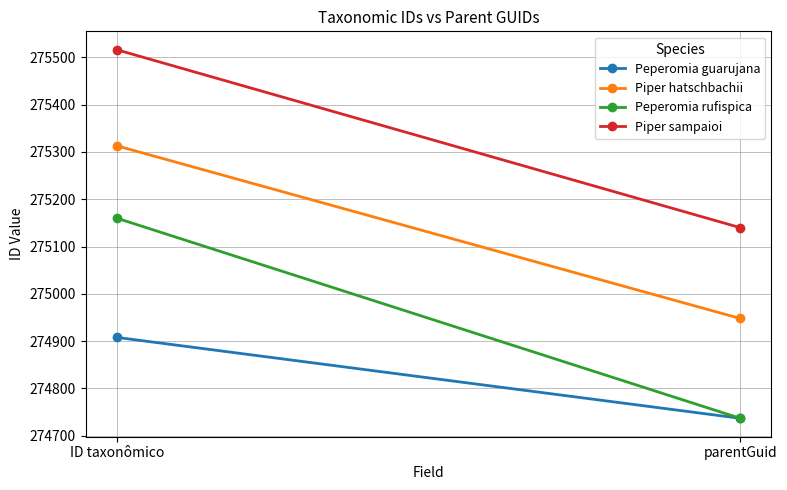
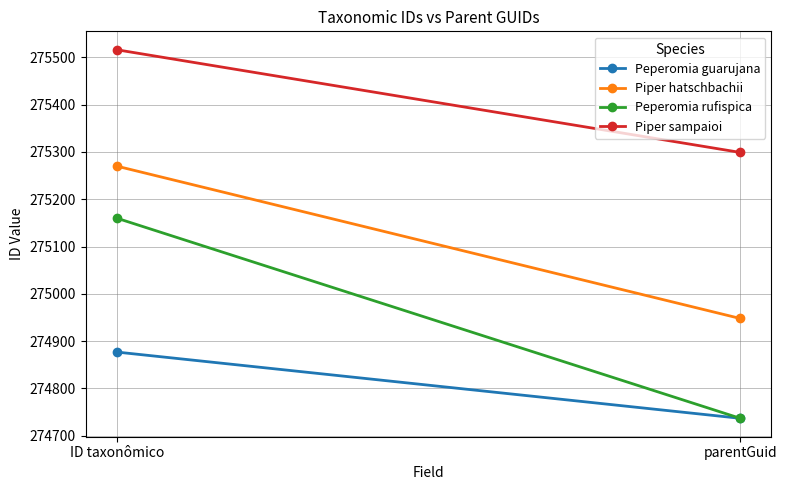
  {
    "Peperomia guarujana": {
-     "ID taxonômico": 274910
+     "ID taxonômico": 274880
    },
    "Piper hatschbachii": {
-     "ID taxonômico": 275310,
+     "ID taxonômico": 275270,
      "parentGuid": 274950
    },
    "Peperomia rufispica": {
      "ID taxonômico": 275160
    },
    "Piper sampaioi": {
      "ID taxonômico": 275520,
-     "parentGuid": 275140
+     "parentGuid": 275300
    }
  }
